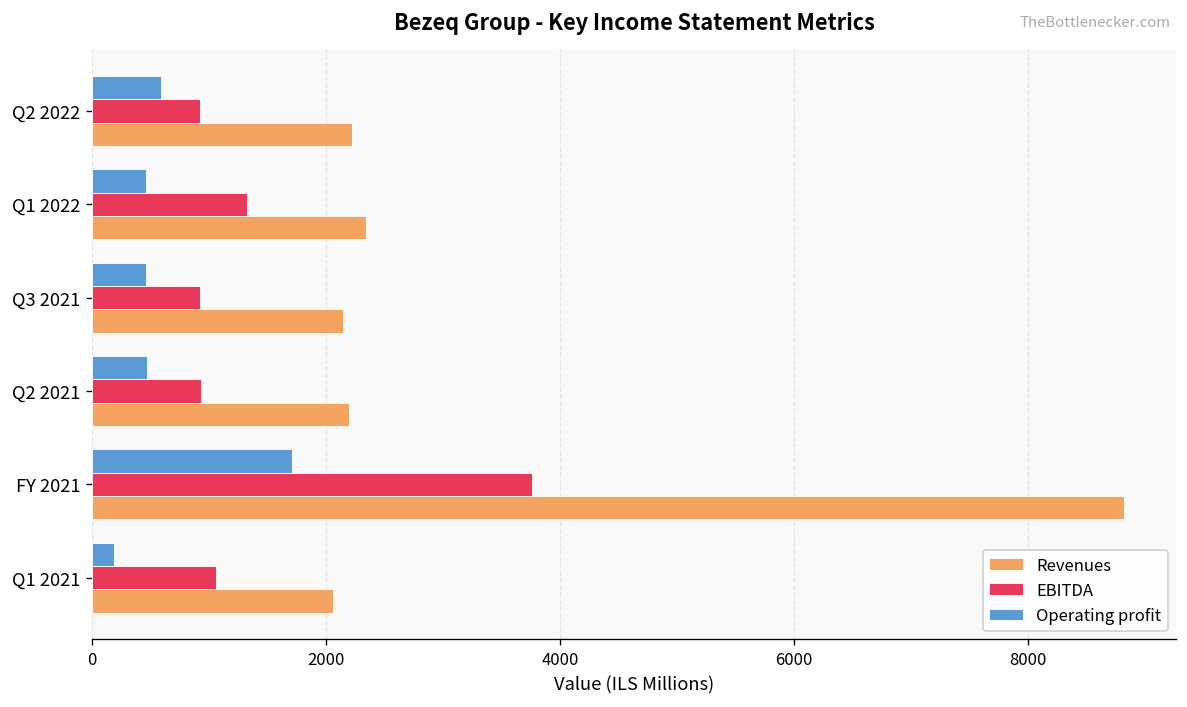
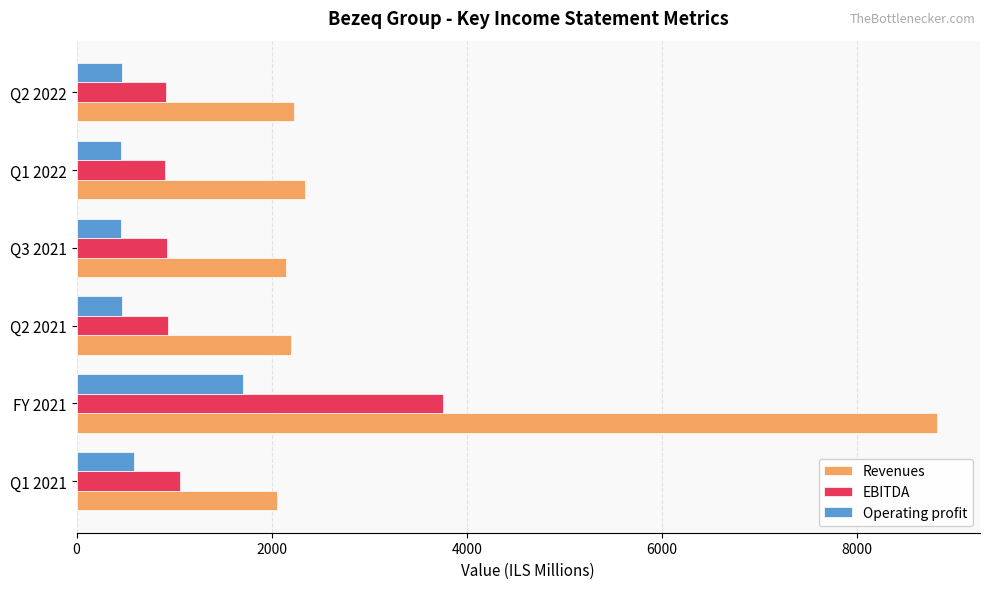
  {
    "Revenues": {
      "Q2 2022": 2200,
      "Q1 2022": 2300,
      "Q3 2021": 2100,
      "Q2 2021": 2200,
      "FY 2021": 8800,
      "Q1 2021": 2100
    },
    "EBITDA": {
      "Q2 2022": 900,
-     "Q1 2022": 1300,
+     "Q1 2022": 900,
      "Q3 2021": 900,
      "Q2 2021": 900,
      "FY 2021": 3800,
      "Q1 2021": 1100
    },
    "Operating profit": {
-     "Q2 2022": 600,
+     "Q2 2022": 500,
      "Q1 2022": 500,
      "Q3 2021": 500,
      "Q2 2021": 500,
      "FY 2021": 1700,
-     "Q1 2021": 200
+     "Q1 2021": 600
    }
  }
